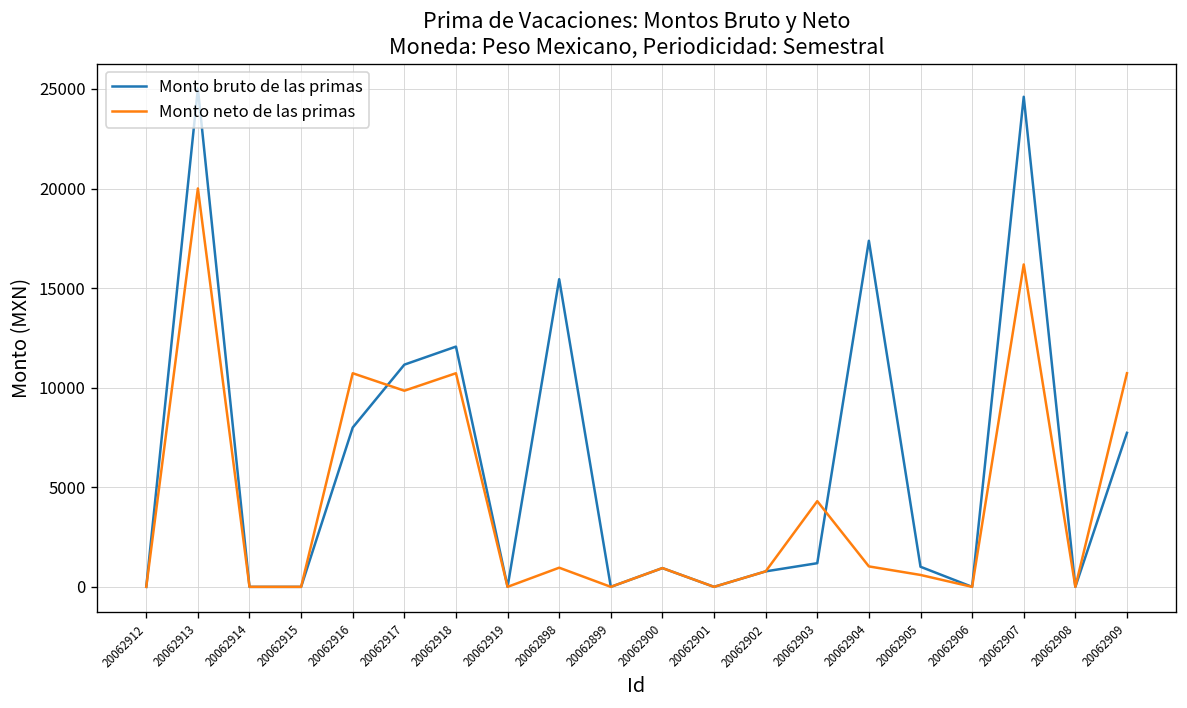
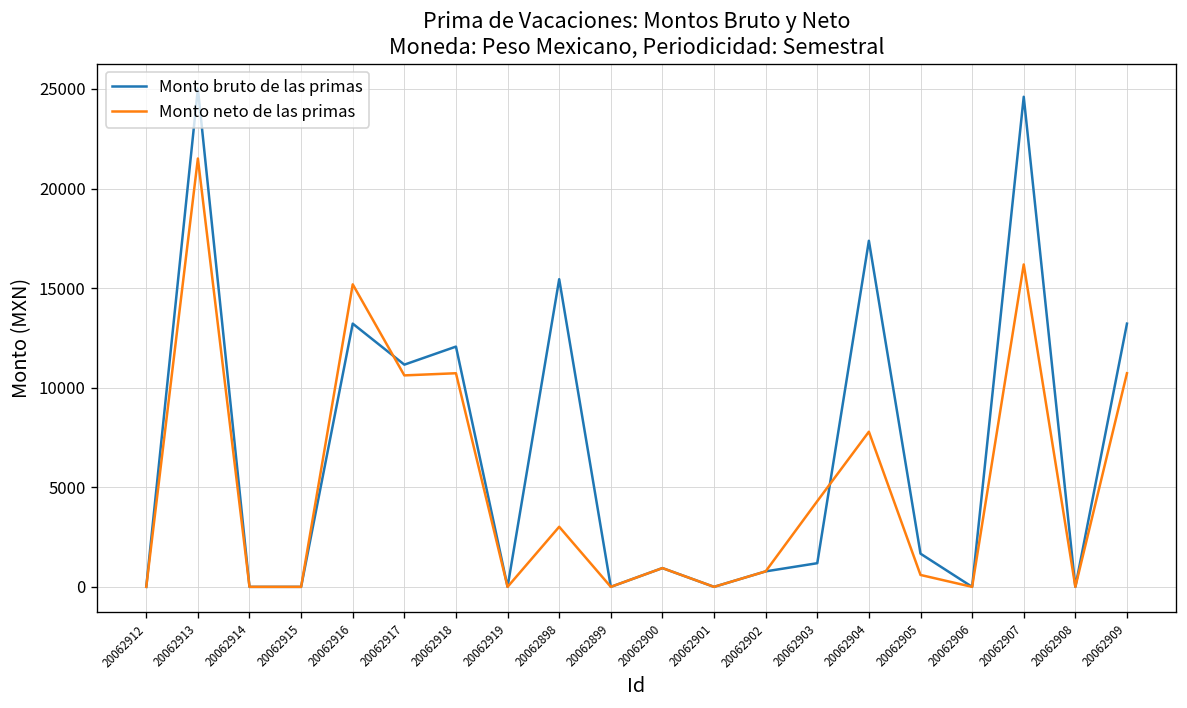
  {
    "Monto bruto de las primas": {
-     "20062916": 8000,
+     "20062916": 13200,
      "20062917": 11200,
      "20062918": 12100,
      "20062898": 15400,
      "20062903": 1200,
      "20062904": 17400,
-     "20062905": 1000,
+     "20062905": 1700,
      "20062907": 24600,
-     "20062909": 7700
+     "20062909": 13200
    },
    "Monto neto de las primas": {
-     "20062913": 20000,
-     "20062916": 10700,
-     "20062917": 9800,
+     "20062913": 21500,
+     "20062916": 15200,
+     "20062917": 10600,
      "20062918": 10700,
-     "20062898": 1000,
+     "20062898": 3000,
      "20062903": 4300,
-     "20062904": 1000,
+     "20062904": 7800,
      "20062905": 600,
      "20062907": 16200,
      "20062909": 10700
    }
  }
